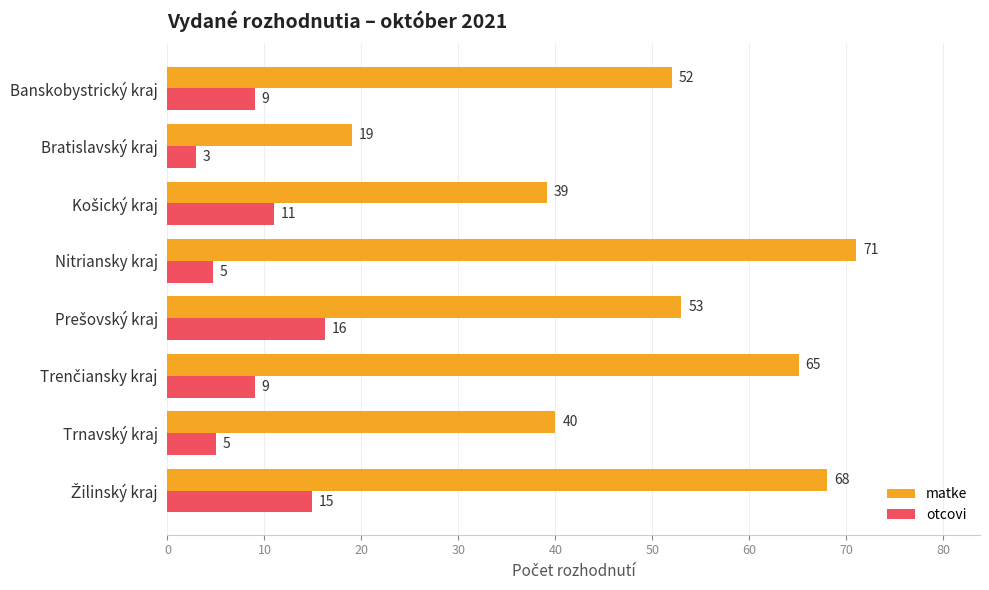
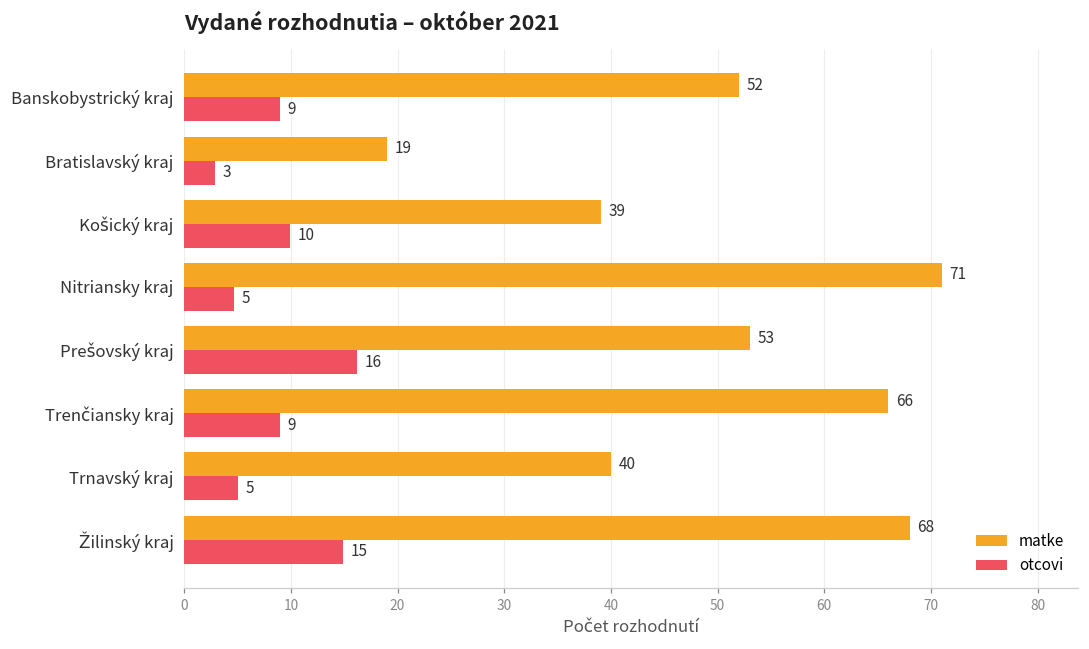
  {
    "matke": {
      "Banskobystrický kraj": 52,
      "Bratislavský kraj": 19,
      "Košický kraj": 39,
      "Nitriansky kraj": 71,
      "Prešovský kraj": 53,
-     "Trenčiansky kraj": 65,
+     "Trenčiansky kraj": 66,
      "Trnavský kraj": 40,
      "Žilinský kraj": 68
    },
    "otcovi": {
      "Banskobystrický kraj": 9,
      "Bratislavský kraj": 3,
-     "Košický kraj": 11,
+     "Košický kraj": 10,
      "Nitriansky kraj": 5,
      "Prešovský kraj": 16,
      "Trenčiansky kraj": 9,
      "Trnavský kraj": 5,
      "Žilinský kraj": 15
    }
  }
